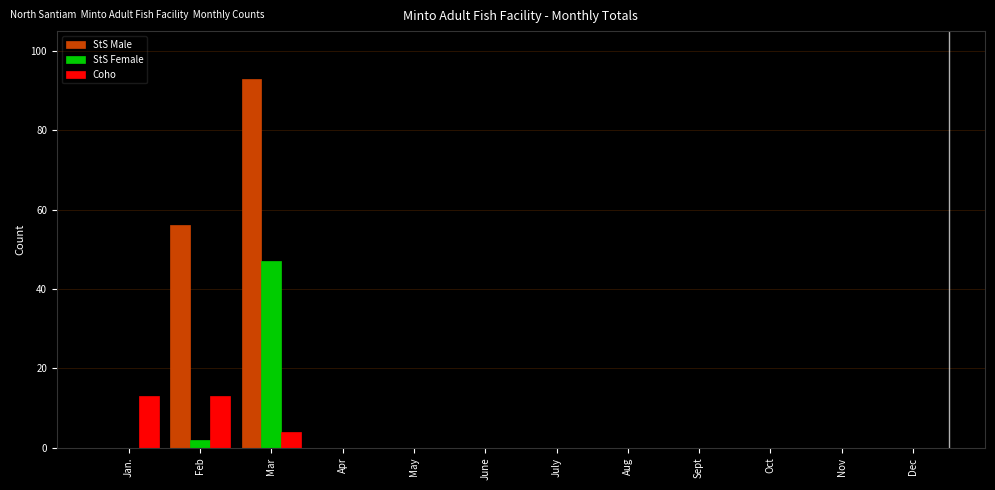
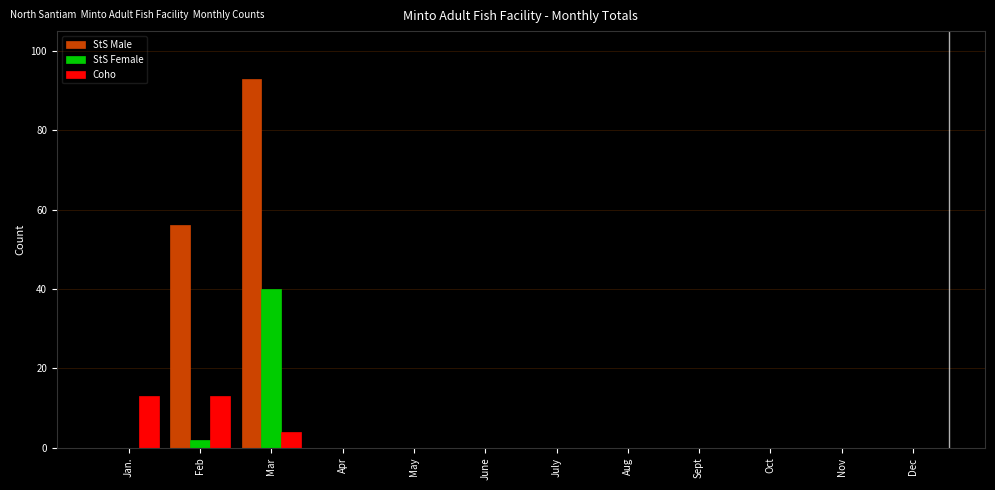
  {
    "StS Male": {
      "Jan.": 0,
      "Feb": 56,
      "Mar": 93,
      "Apr": 0,
      "May": 0,
      "June": 0,
      "July": 0,
      "Aug": 0,
      "Sept": 0,
      "Oct": 0,
      "Nov": 0,
      "Dec": 0
    },
    "StS Female": {
      "Jan.": 0,
      "Feb": 2,
-     "Mar": 47,
+     "Mar": 40,
      "Apr": 0,
      "May": 0,
      "June": 0,
      "July": 0,
      "Aug": 0,
      "Sept": 0,
      "Oct": 0,
      "Nov": 0,
      "Dec": 0
    },
    "Coho": {
      "Jan.": 13,
      "Feb": 13,
      "Mar": 4,
      "Apr": 0,
      "May": 0,
      "June": 0,
      "July": 0,
      "Aug": 0,
      "Sept": 0,
      "Oct": 0,
      "Nov": 0,
      "Dec": 0
    }
  }
